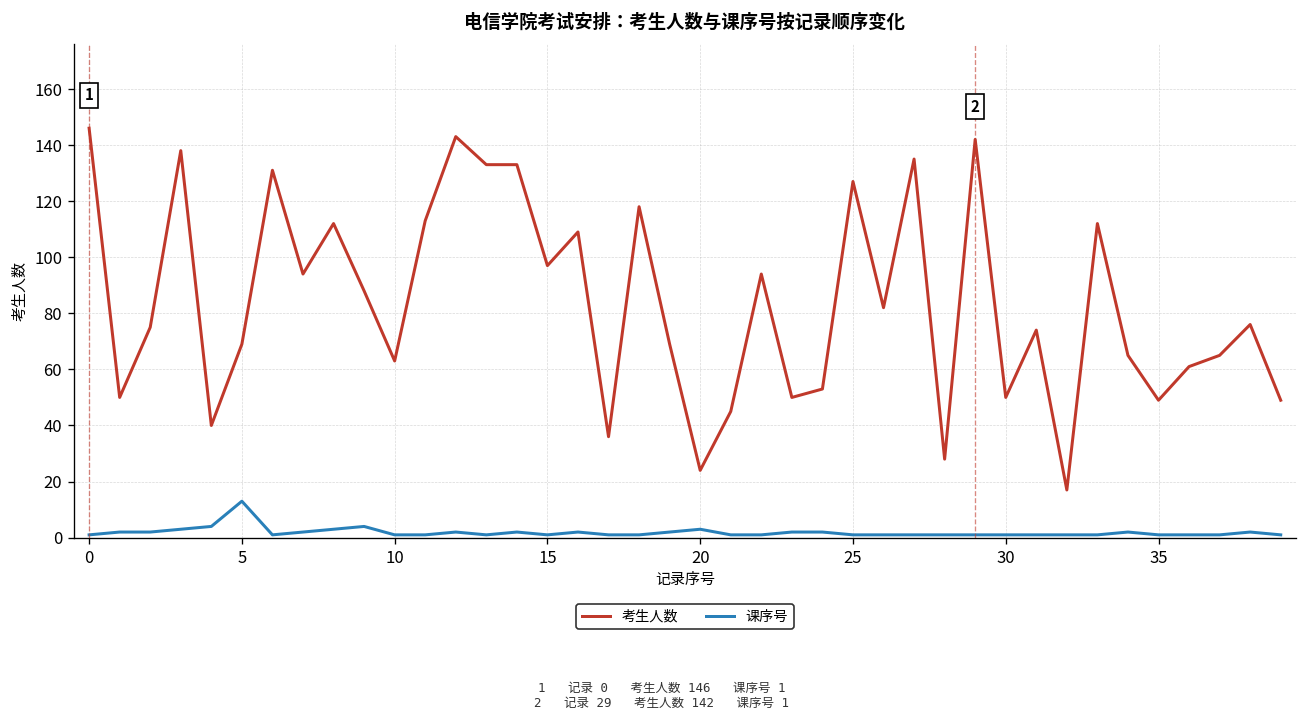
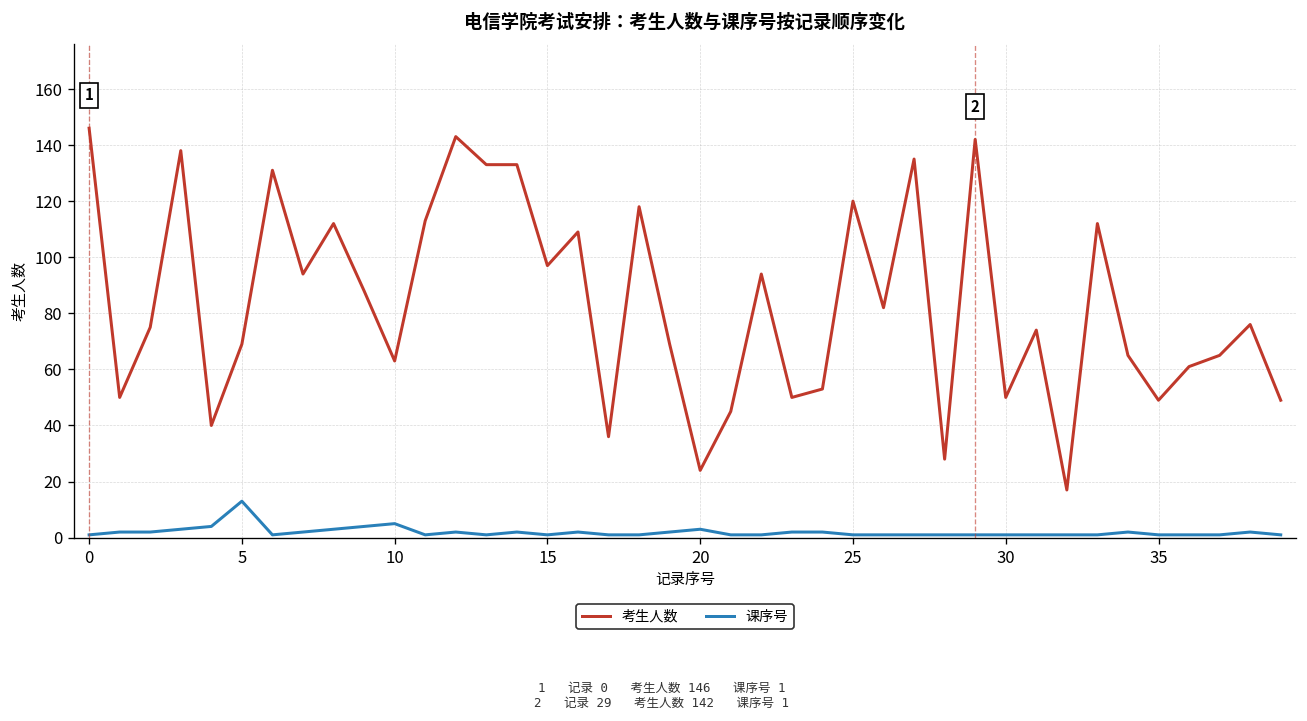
  {
    "考生人数": {
      "5": 69,
      "10": 63,
      "15": 97,
      "20": 24,
-     "25": 127,
+     "25": 120,
      "30": 50,
      "35": 49
    },
    "课序号": {
      "0": 1,
      "5": 13,
-     "10": 1,
+     "10": 5,
      "15": 1,
      "20": 3,
      "25": 1,
      "30": 1,
      "35": 1
    }
  }
